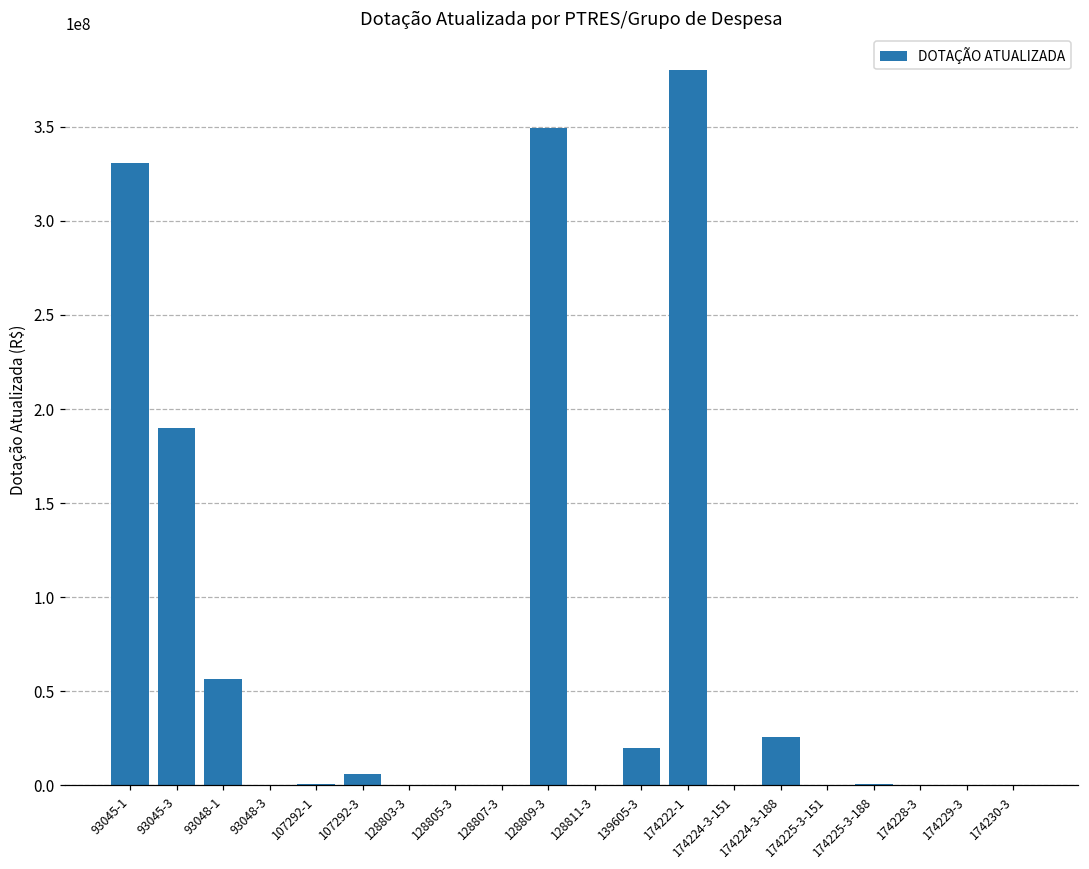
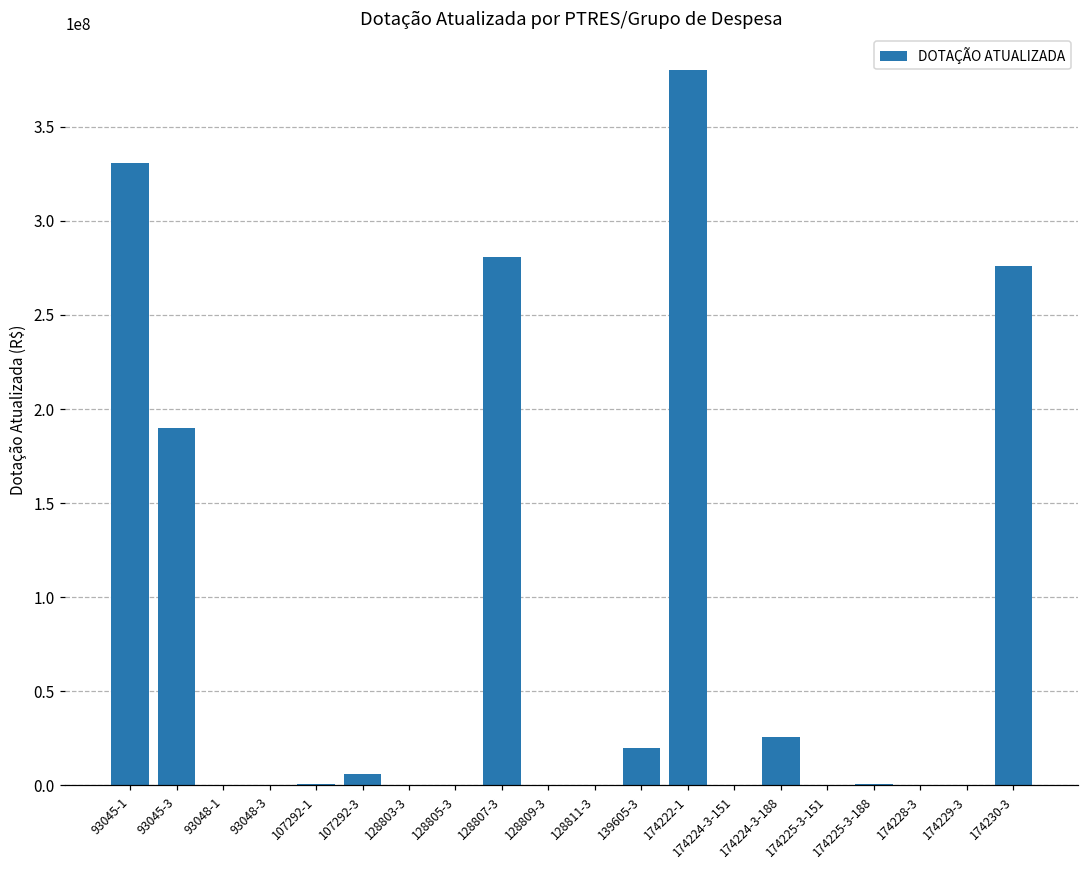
  {
    "93045-1": 331000000,
    "93045-3": 190000000,
-   "93048-1": 56000000,
+   "93048-1": 0,
    "107292-3": 6000000,
-   "128807-3": 0,
-   "128809-3": 350000000,
+   "128807-3": 281000000,
+   "128809-3": 0,
    "139605-3": 20000000,
    "174222-1": 380000000,
    "174224-3-151": 0,
    "174224-3-188": 26000000,
    "174225-3-151": 0,
    "174228-3": 0,
    "174229-3": 0,
-   "174230-3": 0
+   "174230-3": 276000000
  }
